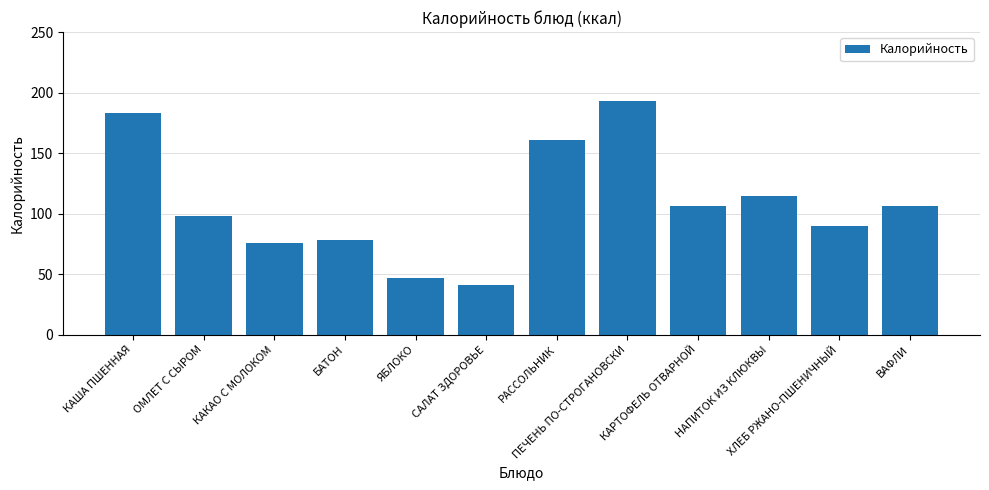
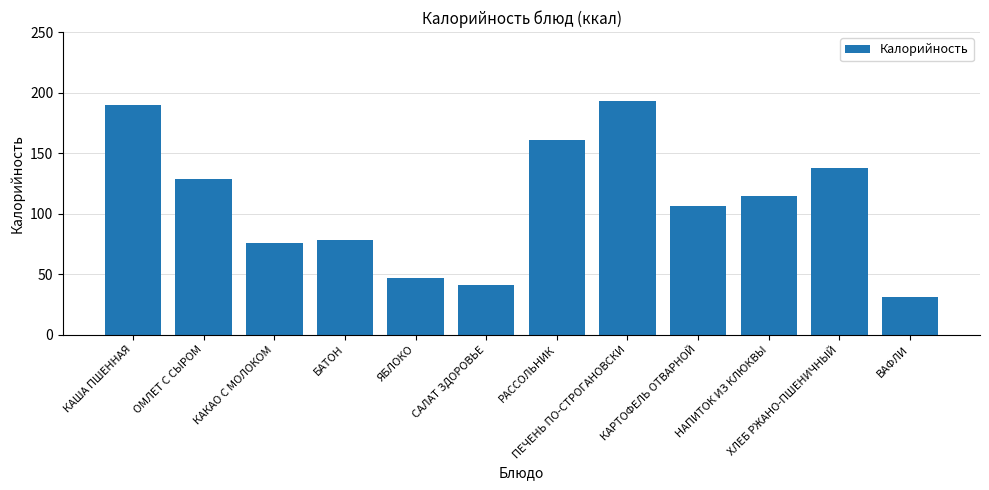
  {
-   "КАША ПШЕННАЯ": 183,
-   "ОМЛЕТ С СЫРОМ": 98,
+   "КАША ПШЕННАЯ": 190,
+   "ОМЛЕТ С СЫРОМ": 129,
    "КАКАО С МОЛОКОМ": 76,
    "БАТОН": 78,
    "ЯБЛОКО": 47,
    "САЛАТ ЗДОРОВЬЕ": 41,
    "РАССОЛЬНИК": 161,
    "ПЕЧЕНЬ ПО-СТРОГАНОВСКИ": 193,
    "КАРТОФЕЛЬ ОТВАРНОЙ": 106,
    "НАПИТОК ИЗ КЛЮКВЫ": 115,
-   "ХЛЕБ РЖАНО-ПШЕНИЧНЫЙ": 90,
-   "ВАФЛИ": 106
+   "ХЛЕБ РЖАНО-ПШЕНИЧНЫЙ": 138,
+   "ВАФЛИ": 31
  }
